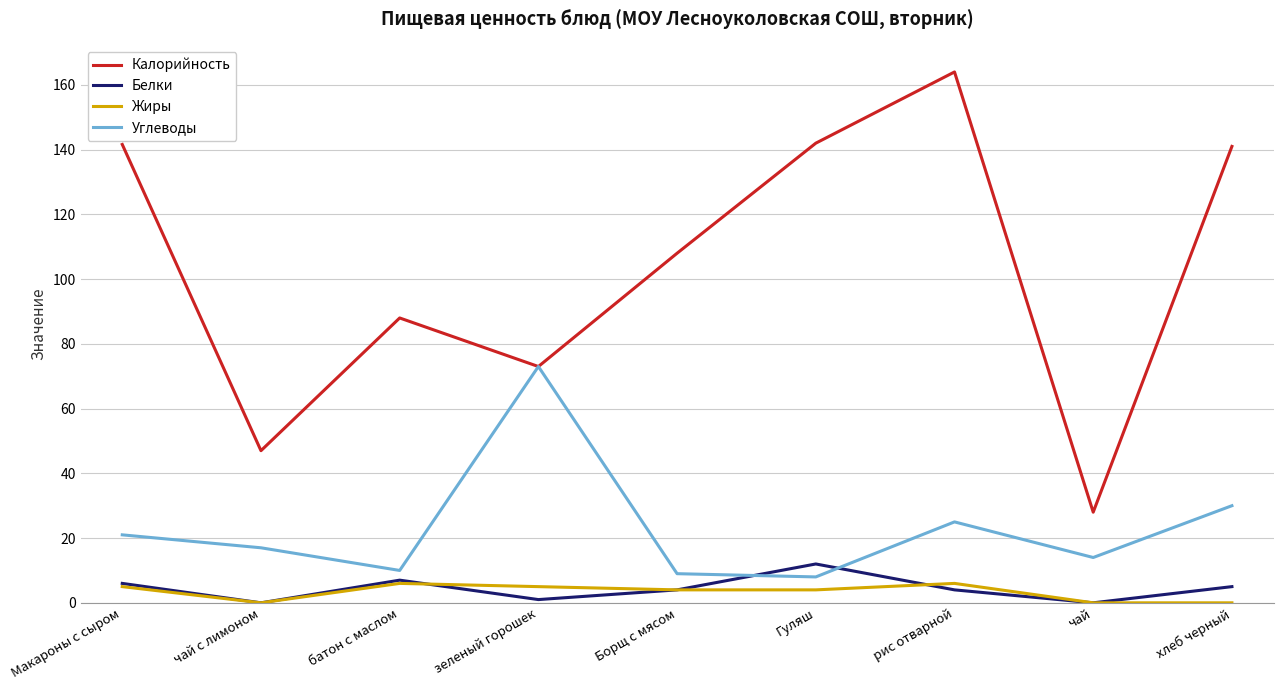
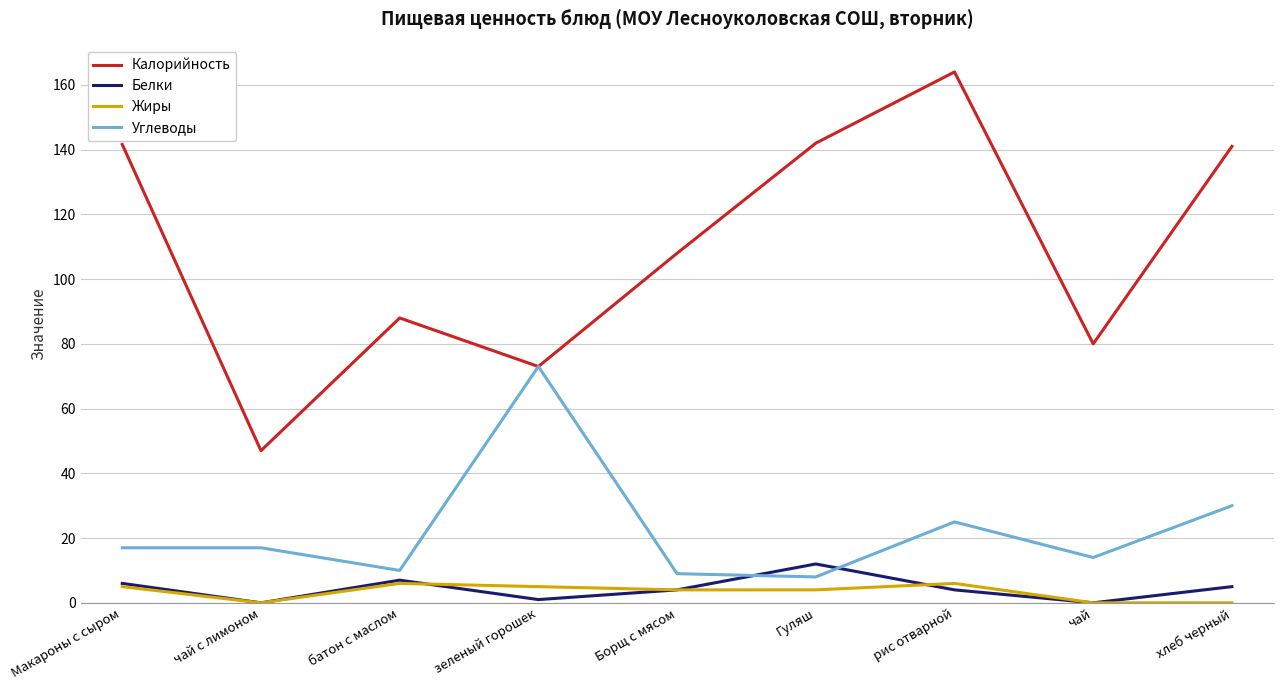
  {
    "Калорийность": {
      "Макароны с сыром": 142,
      "чай с лимоном": 47,
      "батон с маслом": 88,
      "Борщ с мясом": 108,
      "Гуляш": 142,
      "рис отварной": 164,
-     "чай": 28,
+     "чай": 80,
      "хлеб черный": 141
    },
    "Белки": {
      "Макароны с сыром": 6,
      "батон с маслом": 7,
      "зеленый горошек": 1,
      "Гуляш": 12,
      "рис отварной": 4,
      "хлеб черный": 5
    },
    "Жиры": {
      "Макароны с сыром": 5,
      "батон с маслом": 6,
      "зеленый горошек": 5,
      "Гуляш": 4,
      "рис отварной": 6,
      "хлеб черный": 0
    },
    "Углеводы": {
-     "Макароны с сыром": 21,
+     "Макароны с сыром": 17,
      "чай с лимоном": 17,
      "батон с маслом": 10,
      "Борщ с мясом": 9,
      "Гуляш": 8,
      "рис отварной": 25,
      "чай": 14,
      "хлеб черный": 30
    }
  }
